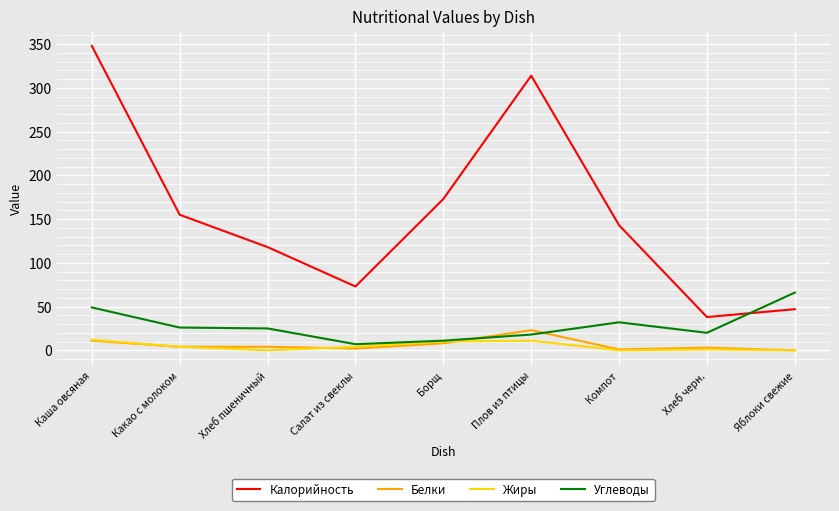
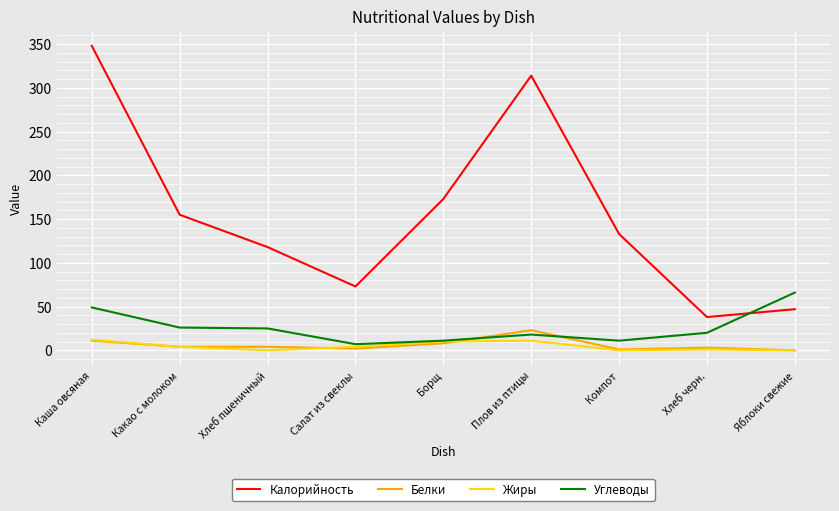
  {
    "Калорийность": {
      "Каша овсяная": 350,
      "Какао с молоком": 160,
      "Хлеб пшеничный": 120,
      "Салат из свеклы": 70,
      "Борщ": 170,
      "Плов из птицы": 310,
-     "Компот": 140,
+     "Компот": 130,
      "Хлеб черн.": 40,
      "Яблоки свежие": 50
    },
    "Углеводы": {
      "Каша овсяная": 50,
      "Какао с молоком": 30,
      "Хлеб пшеничный": 30,
      "Салат из свеклы": 10,
      "Плов из птицы": 20,
-     "Компот": 30,
+     "Компот": 10,
      "Хлеб черн.": 20,
      "Яблоки свежие": 70
    }
  }
